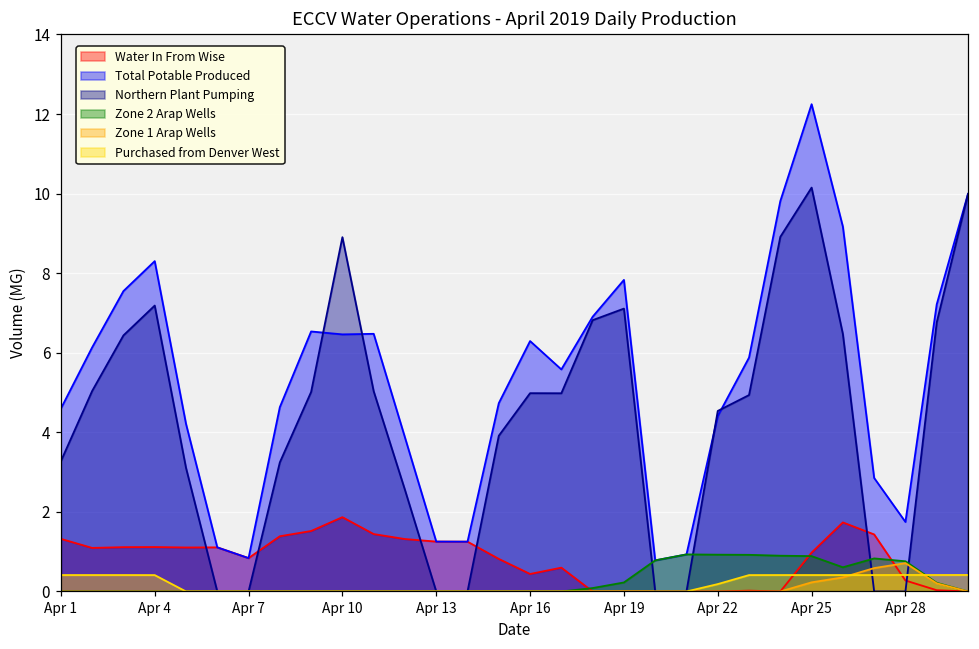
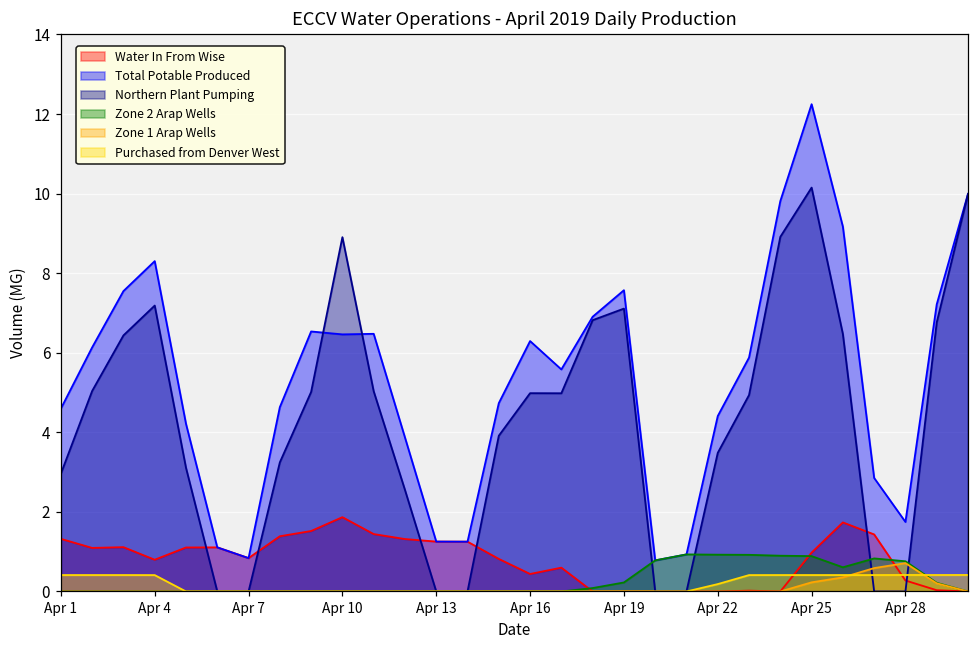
  {
    "Water In From Wise": {
      "Apr 1": 1.3,
-     "Apr 4": 1.1,
+     "Apr 4": 0.8,
      "Apr 10": 1.9,
      "Apr 16": 0.4,
      "Apr 25": 1.0,
      "Apr 28": 0.3
    },
    "Total Potable Produced": {
      "Apr 1": 4.6,
      "Apr 4": 8.3,
      "Apr 10": 6.5,
      "Apr 16": 6.3,
-     "Apr 19": 7.8,
+     "Apr 19": 7.6,
      "Apr 22": 4.4,
      "Apr 25": 12.2,
      "Apr 28": 1.7
    },
    "Northern Plant Pumping": {
-     "Apr 1": 3.3,
+     "Apr 1": 3.0,
      "Apr 4": 7.2,
      "Apr 10": 8.9,
      "Apr 16": 5.0,
      "Apr 19": 7.1,
-     "Apr 22": 4.5,
+     "Apr 22": 3.5,
      "Apr 25": 10.2,
      "Apr 28": 0.0
    },
    "Zone 2 Arap Wells": {
      "Apr 19": 0.2,
      "Apr 22": 0.9,
      "Apr 25": 0.9
    }
  }
